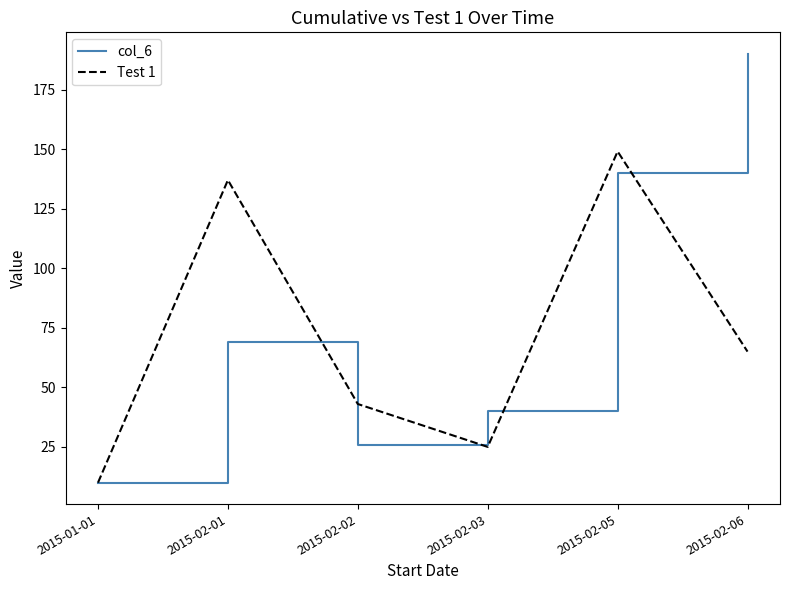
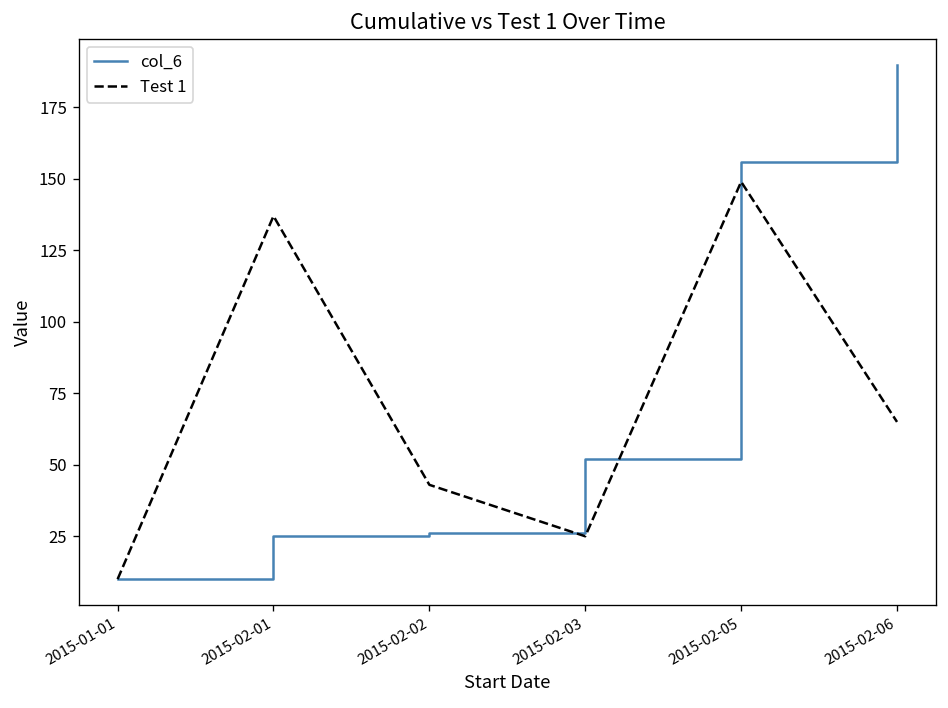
  {
    "col_6": {
-     "2015-02-01": 69,
+     "2015-02-01": 25,
      "2015-02-02": 26,
-     "2015-02-03": 40,
-     "2015-02-05": 140,
+     "2015-02-03": 52,
+     "2015-02-05": 156,
      "2015-02-06": 190
    },
    "Test 1": {
      "2015-02-01": 137,
      "2015-02-02": 43,
      "2015-02-03": 25,
      "2015-02-05": 149,
      "2015-02-06": 65
    }
  }
